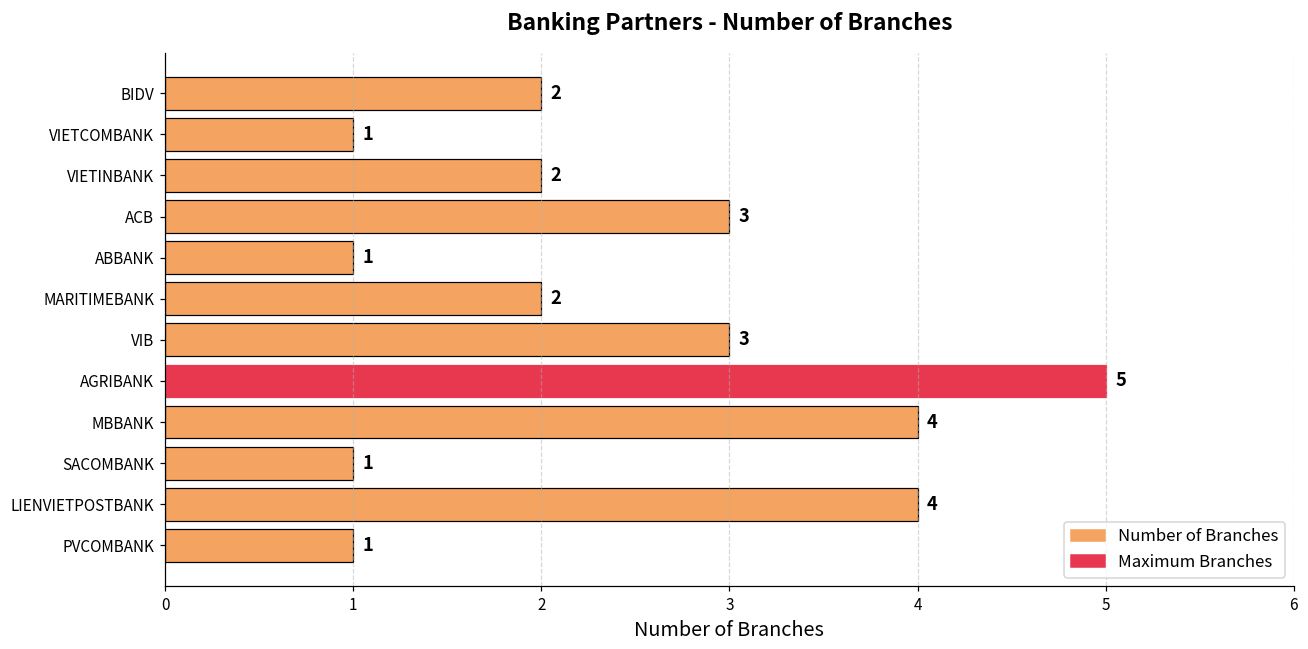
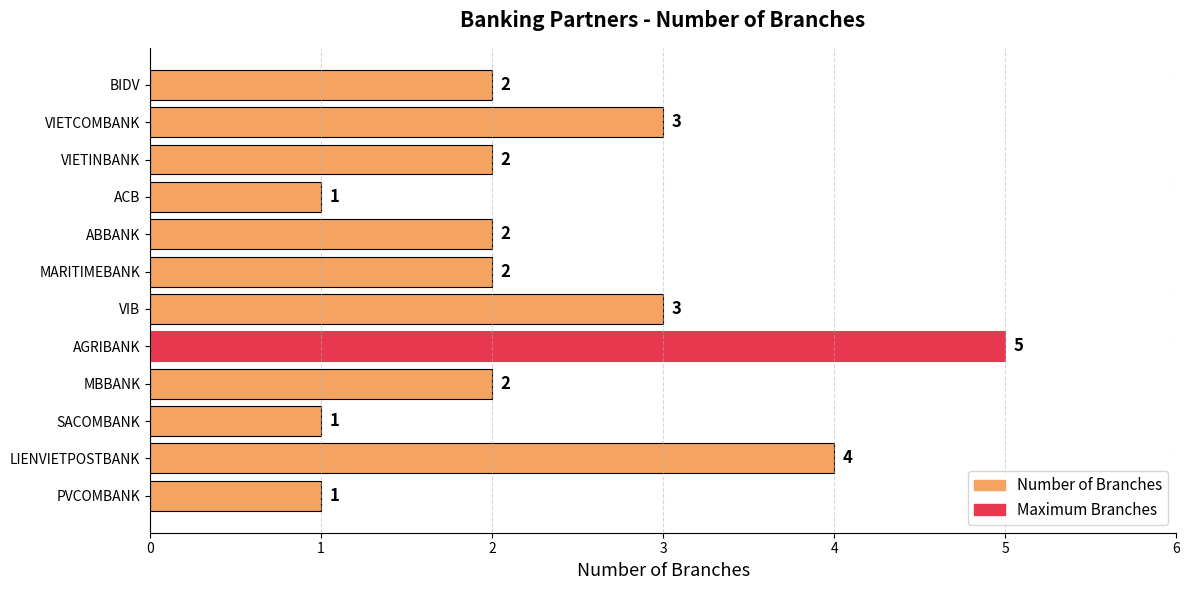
  {
    "BIDV": 2,
-   "VIETCOMBANK": 1,
+   "VIETCOMBANK": 3,
    "VIETINBANK": 2,
-   "ACB": 3,
-   "ABBANK": 1,
+   "ACB": 1,
+   "ABBANK": 2,
    "MARITIMEBANK": 2,
    "VIB": 3,
    "AGRIBANK": 5,
-   "MBBANK": 4,
+   "MBBANK": 2,
    "SACOMBANK": 1,
    "LIENVIETPOSTBANK": 4,
    "PVCOMBANK": 1
  }
